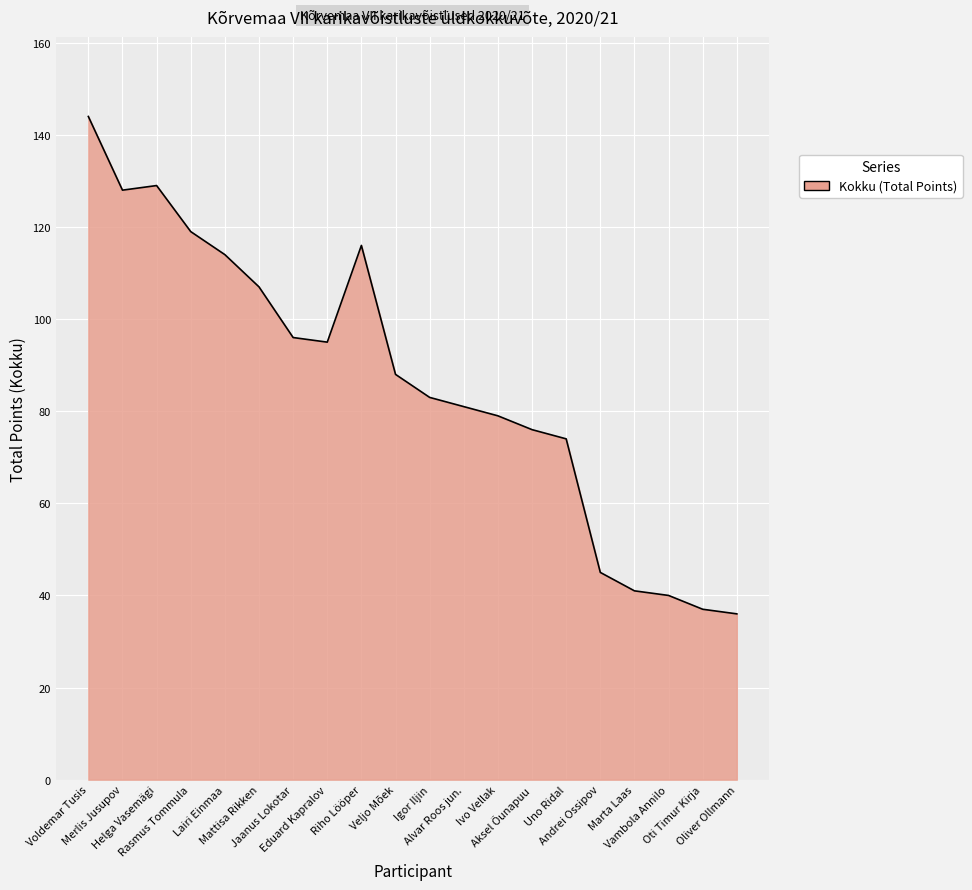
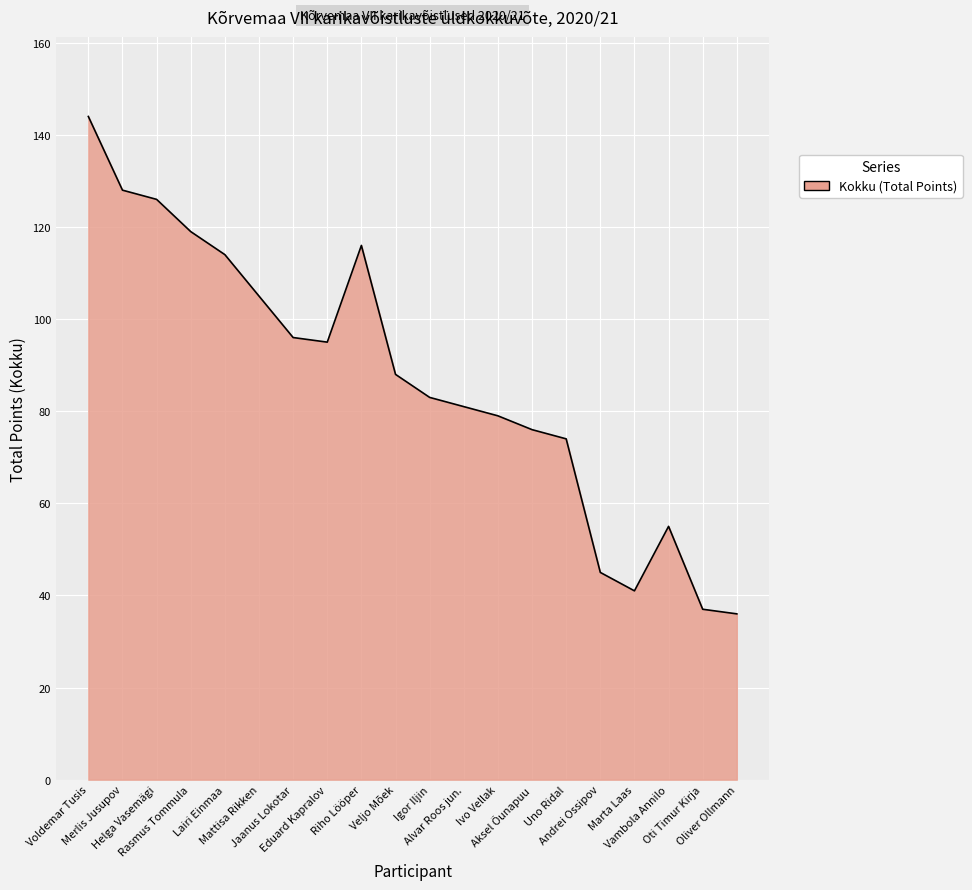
  {
    "Voldemar Tusis": 144,
    "Merlis Jusupov": 128,
-   "Helga Vasemägi": 129,
+   "Helga Vasemägi": 126,
    "Rasmus Tommula": 119,
    "Lairi Einmaa": 114,
-   "Mattisa Rikken": 107,
+   "Mattisa Rikken": 105,
    "Jaanus Lokotar": 96,
    "Eduard Kapralov": 95,
    "Riho Lööper": 116,
    "Veljo Mõek": 88,
    "Igor Iljin": 83,
    "Alvar Roos jun.": 81,
    "Ivo Vellak": 79,
    "Aksel Õunapuu": 76,
    "Uno Ridal": 74,
    "Andrei Ossipov": 45,
    "Marta Laas": 41,
-   "Vambola Annilo": 40,
+   "Vambola Annilo": 55,
    "Oti Timur Kirja": 37,
    "Oliver Ollmann": 36
  }
